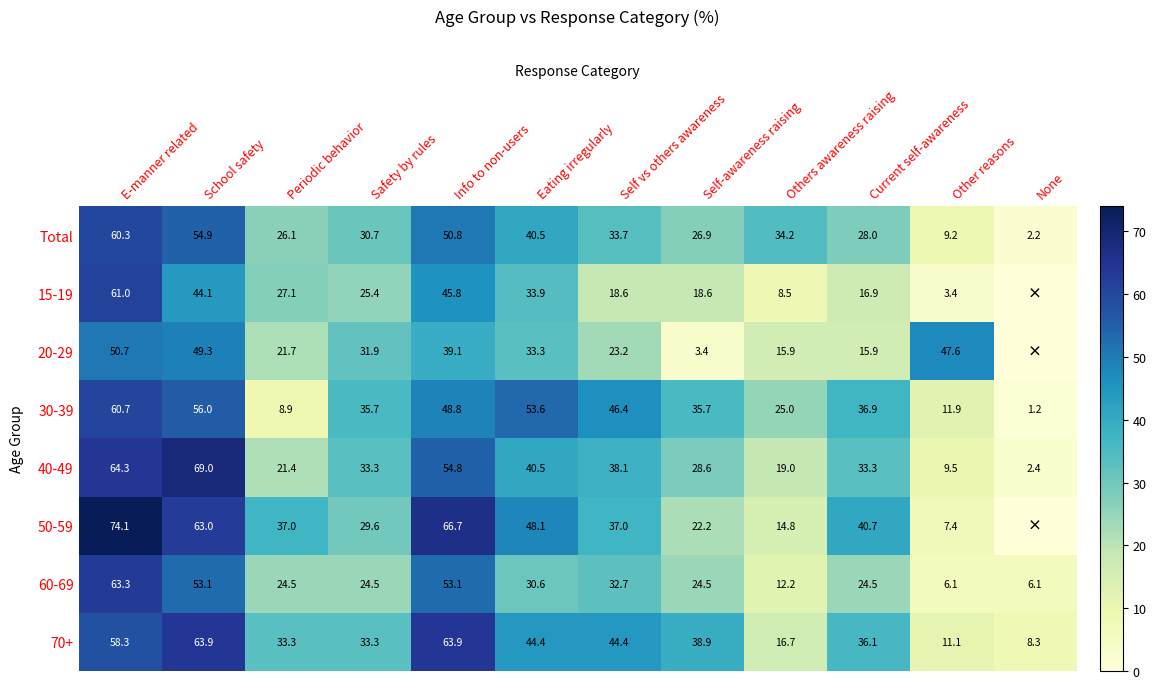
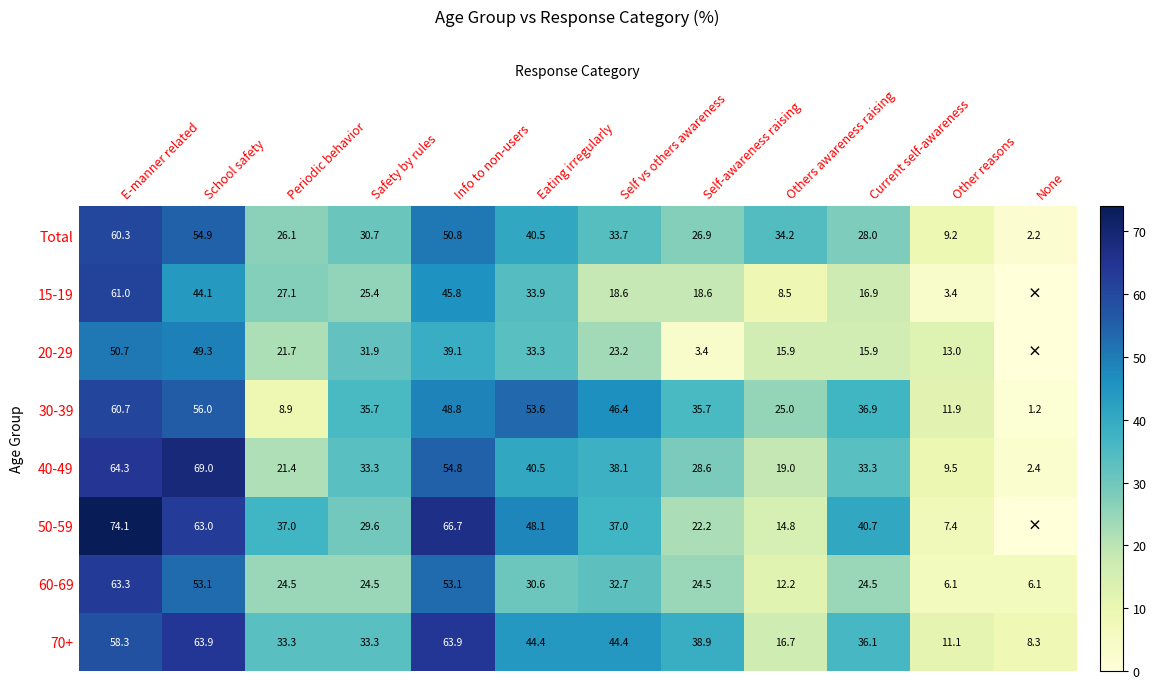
  {
    "Total": {
      "E-manner related": 60.3,
      "School safety": 54.9,
      "Periodic behavior": 26.1,
      "Safety by rules": 30.7,
      "Info to non-users": 50.8,
      "Eating irregularly": 40.5,
      "Self vs others awareness": 33.7,
      "Self-awareness raising": 26.9,
      "Others awareness raising": 34.2,
      "Current self-awareness": 28.0,
      "Other reasons": 9.2,
      "None": 2.2
    },
    "15-19": {
      "E-manner related": 61.0,
      "School safety": 44.1,
      "Periodic behavior": 27.1,
      "Safety by rules": 25.4,
      "Info to non-users": 45.8,
      "Eating irregularly": 33.9,
      "Self vs others awareness": 18.6,
      "Self-awareness raising": 18.6,
      "Others awareness raising": 8.5,
      "Current self-awareness": 16.9,
      "Other reasons": 3.4
    },
    "20-29": {
      "E-manner related": 50.7,
      "School safety": 49.3,
      "Periodic behavior": 21.7,
      "Safety by rules": 31.9,
      "Info to non-users": 39.1,
      "Eating irregularly": 33.3,
      "Self vs others awareness": 23.2,
      "Self-awareness raising": 3.4,
      "Others awareness raising": 15.9,
      "Current self-awareness": 15.9,
-     "Other reasons": 47.6
+     "Other reasons": 13.0
    },
    "30-39": {
      "E-manner related": 60.7,
      "School safety": 56.0,
      "Periodic behavior": 8.9,
      "Safety by rules": 35.7,
      "Info to non-users": 48.8,
      "Eating irregularly": 53.6,
      "Self vs others awareness": 46.4,
      "Self-awareness raising": 35.7,
      "Others awareness raising": 25.0,
      "Current self-awareness": 36.9,
      "Other reasons": 11.9,
      "None": 1.2
    },
    "40-49": {
      "E-manner related": 64.3,
      "School safety": 69.0,
      "Periodic behavior": 21.4,
      "Safety by rules": 33.3,
      "Info to non-users": 54.8,
      "Eating irregularly": 40.5,
      "Self vs others awareness": 38.1,
      "Self-awareness raising": 28.6,
      "Others awareness raising": 19.0,
      "Current self-awareness": 33.3,
      "Other reasons": 9.5,
      "None": 2.4
    },
    "50-59": {
      "E-manner related": 74.1,
      "School safety": 63.0,
      "Periodic behavior": 37.0,
      "Safety by rules": 29.6,
      "Info to non-users": 66.7,
      "Eating irregularly": 48.1,
      "Self vs others awareness": 37.0,
      "Self-awareness raising": 22.2,
      "Others awareness raising": 14.8,
      "Current self-awareness": 40.7,
      "Other reasons": 7.4
    },
    "60-69": {
      "E-manner related": 63.3,
      "School safety": 53.1,
      "Periodic behavior": 24.5,
      "Safety by rules": 24.5,
      "Info to non-users": 53.1,
      "Eating irregularly": 30.6,
      "Self vs others awareness": 32.7,
      "Self-awareness raising": 24.5,
      "Others awareness raising": 12.2,
      "Current self-awareness": 24.5,
      "Other reasons": 6.1,
      "None": 6.1
    },
    "70+": {
      "E-manner related": 58.3,
      "School safety": 63.9,
      "Periodic behavior": 33.3,
      "Safety by rules": 33.3,
      "Info to non-users": 63.9,
      "Eating irregularly": 44.4,
      "Self vs others awareness": 44.4,
      "Self-awareness raising": 38.9,
      "Others awareness raising": 16.7,
      "Current self-awareness": 36.1,
      "Other reasons": 11.1,
      "None": 8.3
    }
  }
